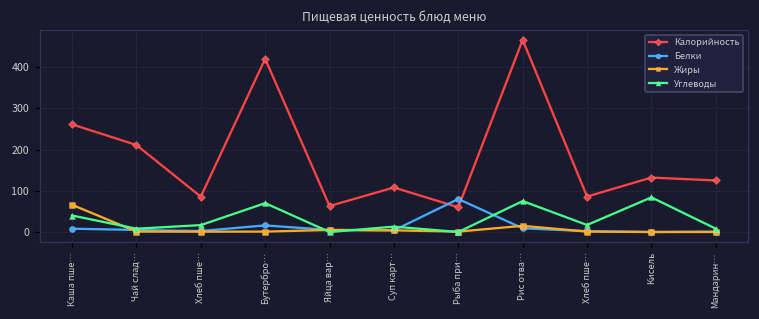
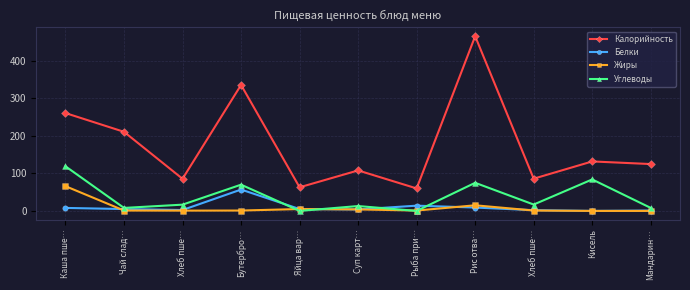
  {
    "Калорийность": {
      "Каша пше…": 260,
      "Чай слад…": 210,
-     "Бутербро…": 420,
+     "Бутербро…": 340,
      "Яйца вар…": 60,
      "Суп карт…": 110,
      "Рыба при…": 60,
      "Рис отва…": 470,
      "Кисель": 130,
      "Мандарин…": 130
    },
    "Белки": {
      "Каша пше…": 10,
-     "Бутербро…": 20,
-     "Рыба при…": 80
+     "Бутербро…": 60,
+     "Рыба при…": 10
    },
    "Жиры": {
      "Каша пше…": 70,
      "Бутербро…": 0
    },
    "Углеводы": {
-     "Каша пше…": 40,
+     "Каша пше…": 120,
      "Бутербро…": 70,
      "Суп карт…": 10,
      "Рис отва…": 80,
      "Кисель": 80,
      "Мандарин…": 10
    }
  }
